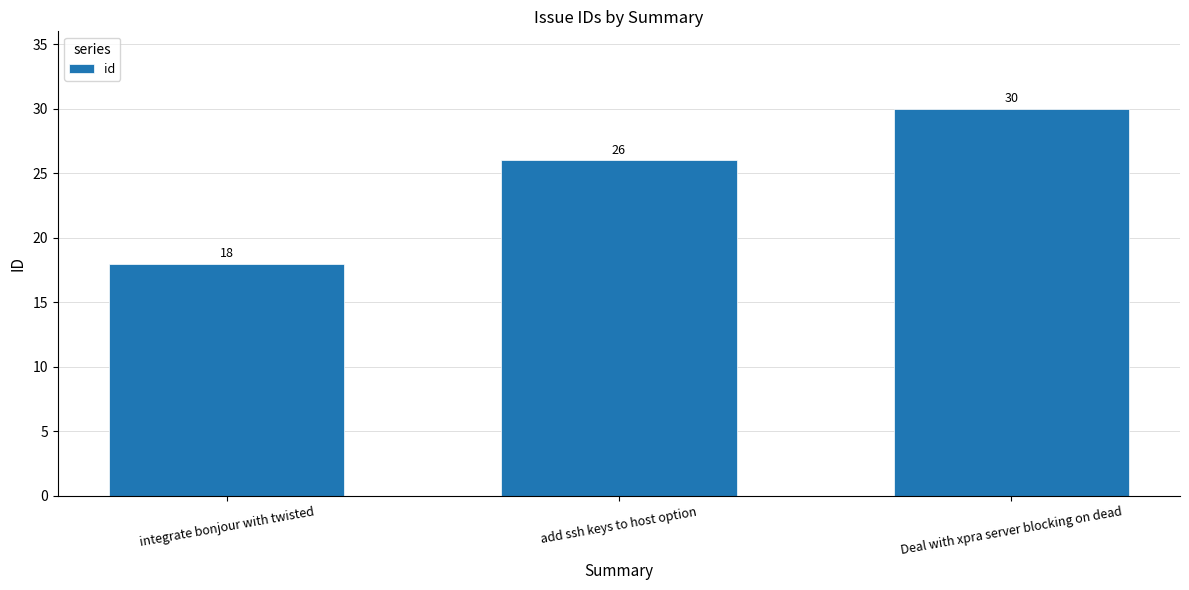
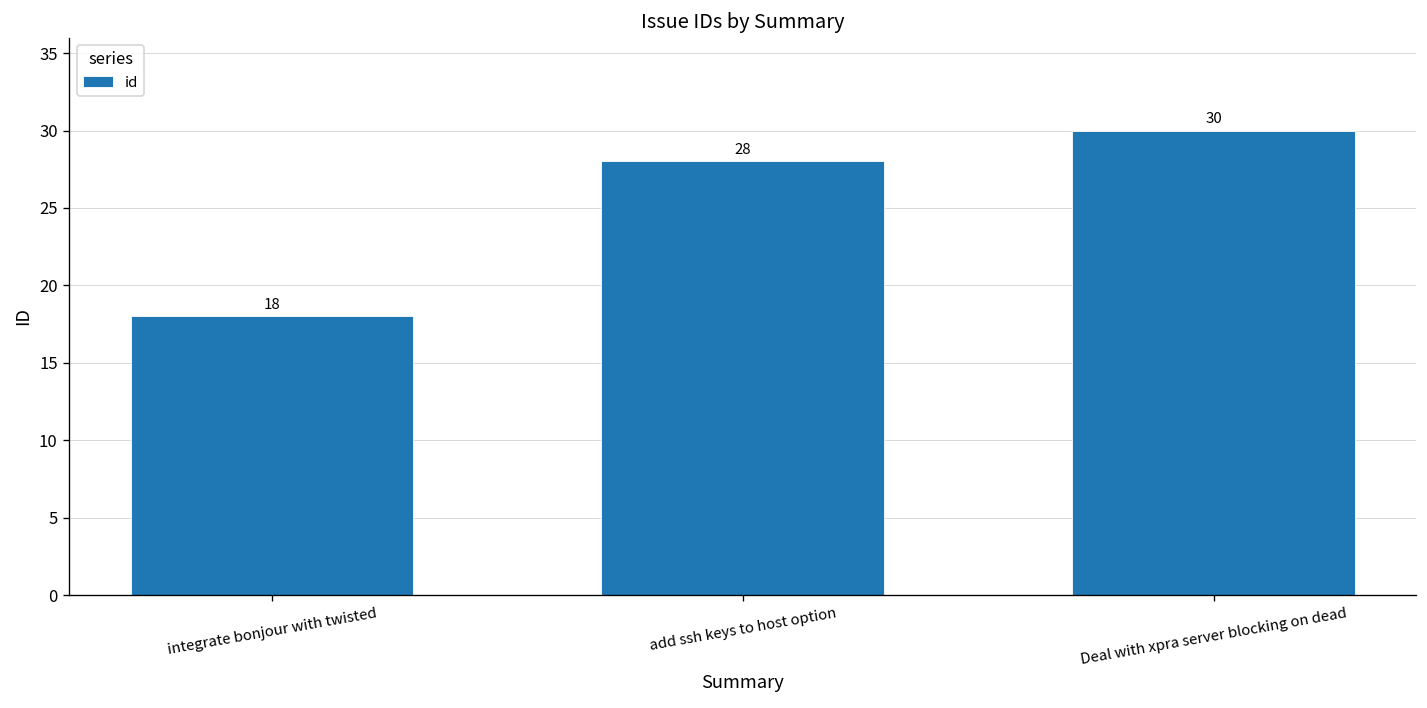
  {
    "integrate bonjour with twisted": 18,
-   "add ssh keys to host option": 26,
+   "add ssh keys to host option": 28,
    "Deal with xpra server blocking on dead": 30
  }
